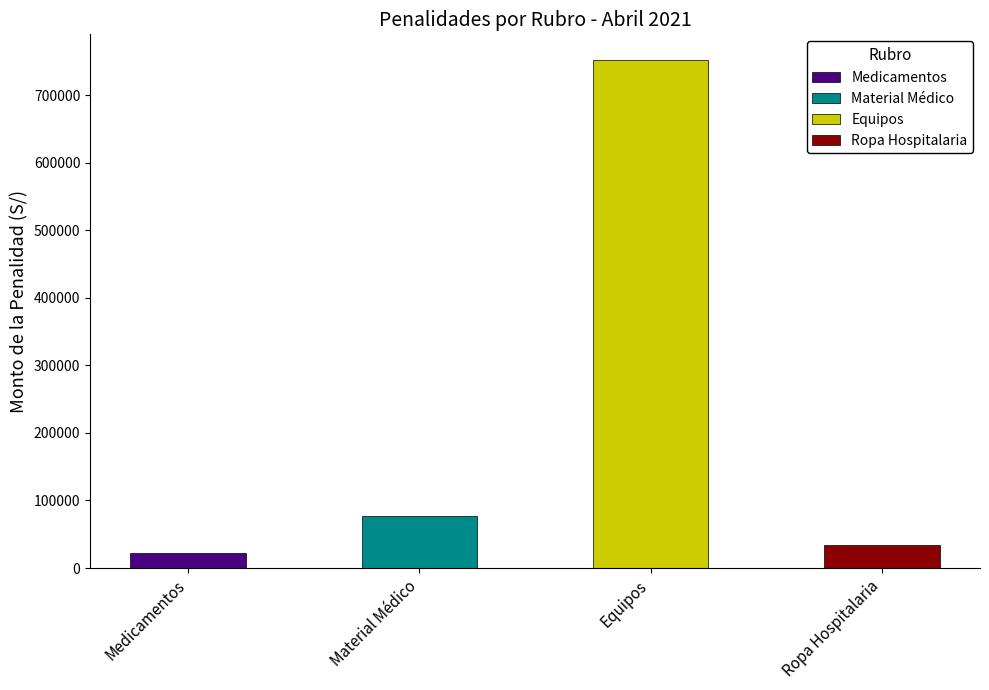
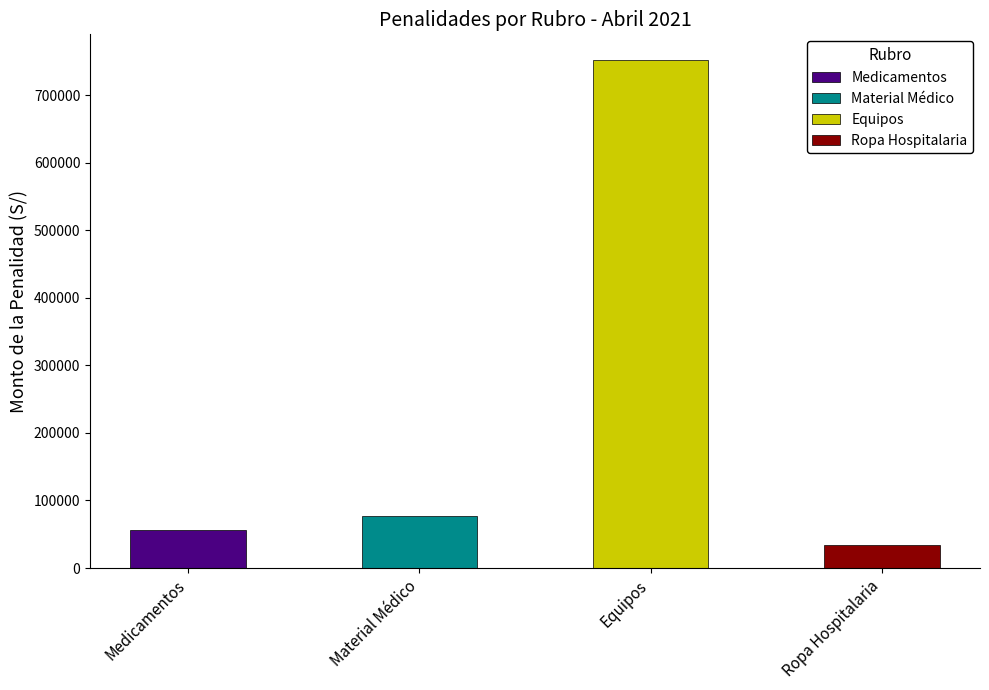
  {
-   "Medicamentos": 20000,
+   "Medicamentos": 60000,
    "Material Médico": 80000,
    "Equipos": 750000,
    "Ropa Hospitalaria": 30000
  }
